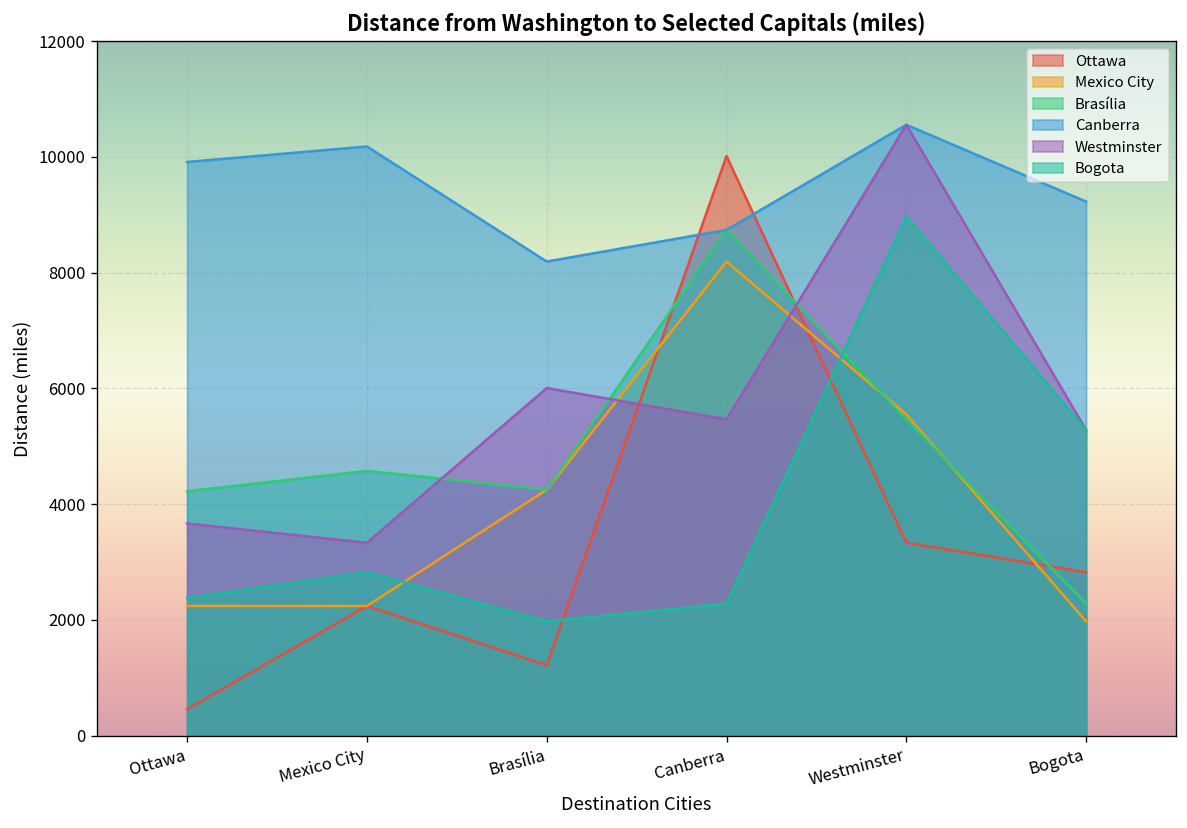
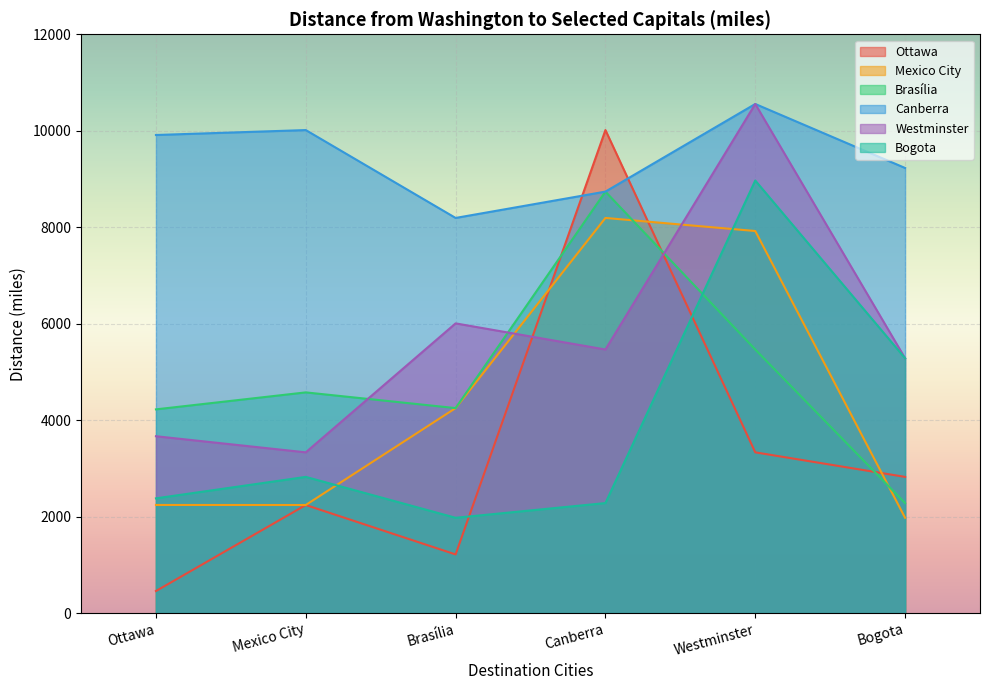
  {
    "Ottawa": {
      "Ottawa": 500,
      "Brasília": 1200,
      "Canberra": 10000,
      "Westminster": 3300,
      "Bogota": 2800
    },
    "Mexico City": {
      "Ottawa": 2200,
      "Canberra": 8200,
-     "Westminster": 5500,
+     "Westminster": 7900,
      "Bogota": 2000
    },
    "Canberra": {
      "Ottawa": 9900,
-     "Mexico City": 10200,
+     "Mexico City": 10000,
      "Brasília": 8200,
      "Bogota": 9200
    },
    "Westminster": {
      "Ottawa": 3700,
      "Mexico City": 3300,
      "Brasília": 6000,
      "Canberra": 5500
    }
  }
